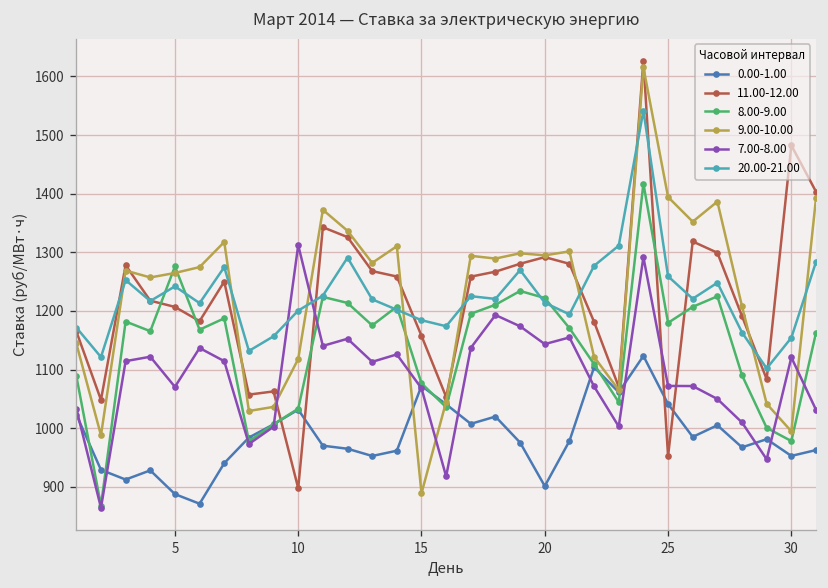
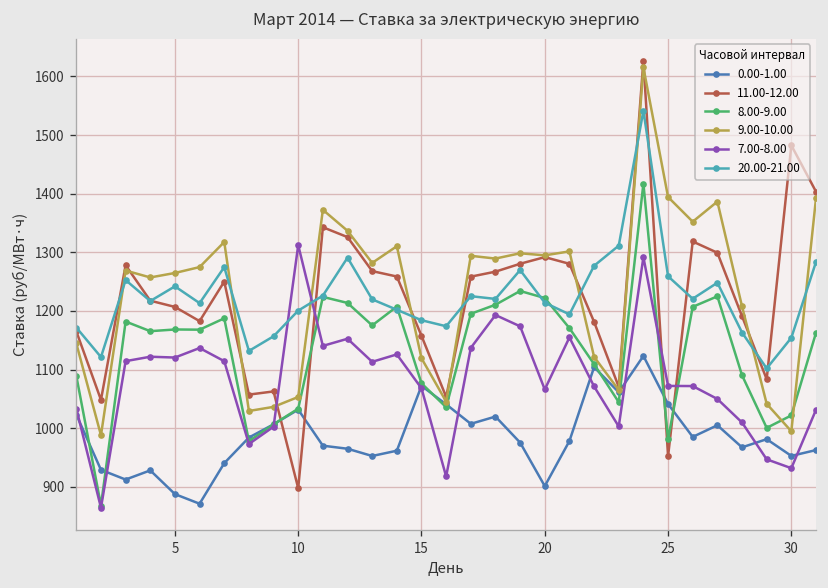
  {
    "11.00-12.00": {
      "5": 1210,
      "10": 900,
      "15": 1160,
      "25": 950
    },
    "8.00-9.00": {
-     "5": 1280,
+     "5": 1170,
      "20": 1220,
-     "25": 1180,
-     "30": 980
+     "25": 980,
+     "30": 1020
    },
    "9.00-10.00": {
      "5": 1260,
-     "10": 1120,
-     "15": 890,
+     "10": 1050,
+     "15": 1120,
      "25": 1390,
      "30": 990
    },
    "7.00-8.00": {
-     "5": 1070,
+     "5": 1120,
      "10": 1310,
-     "20": 1140,
+     "20": 1070,
      "25": 1070,
-     "30": 1120
+     "30": 930
    }
  }
